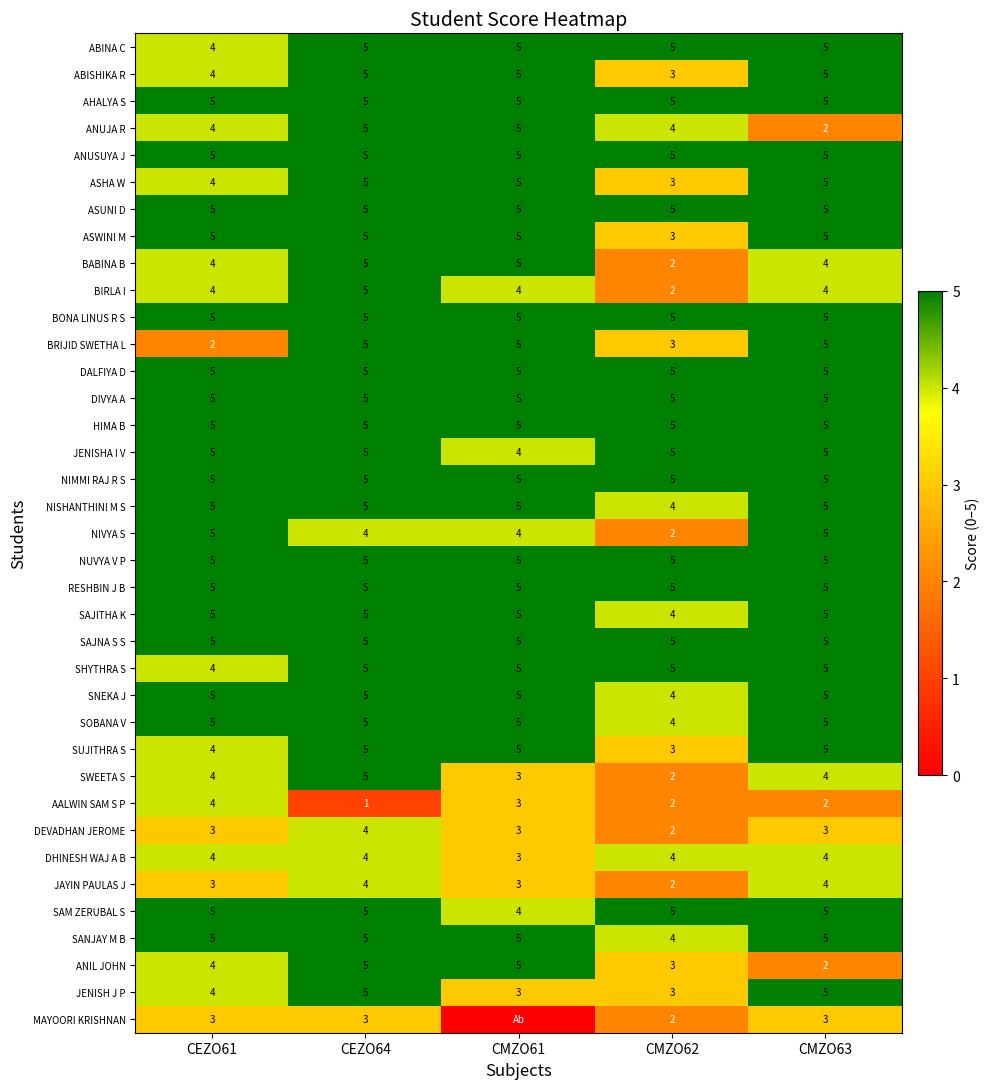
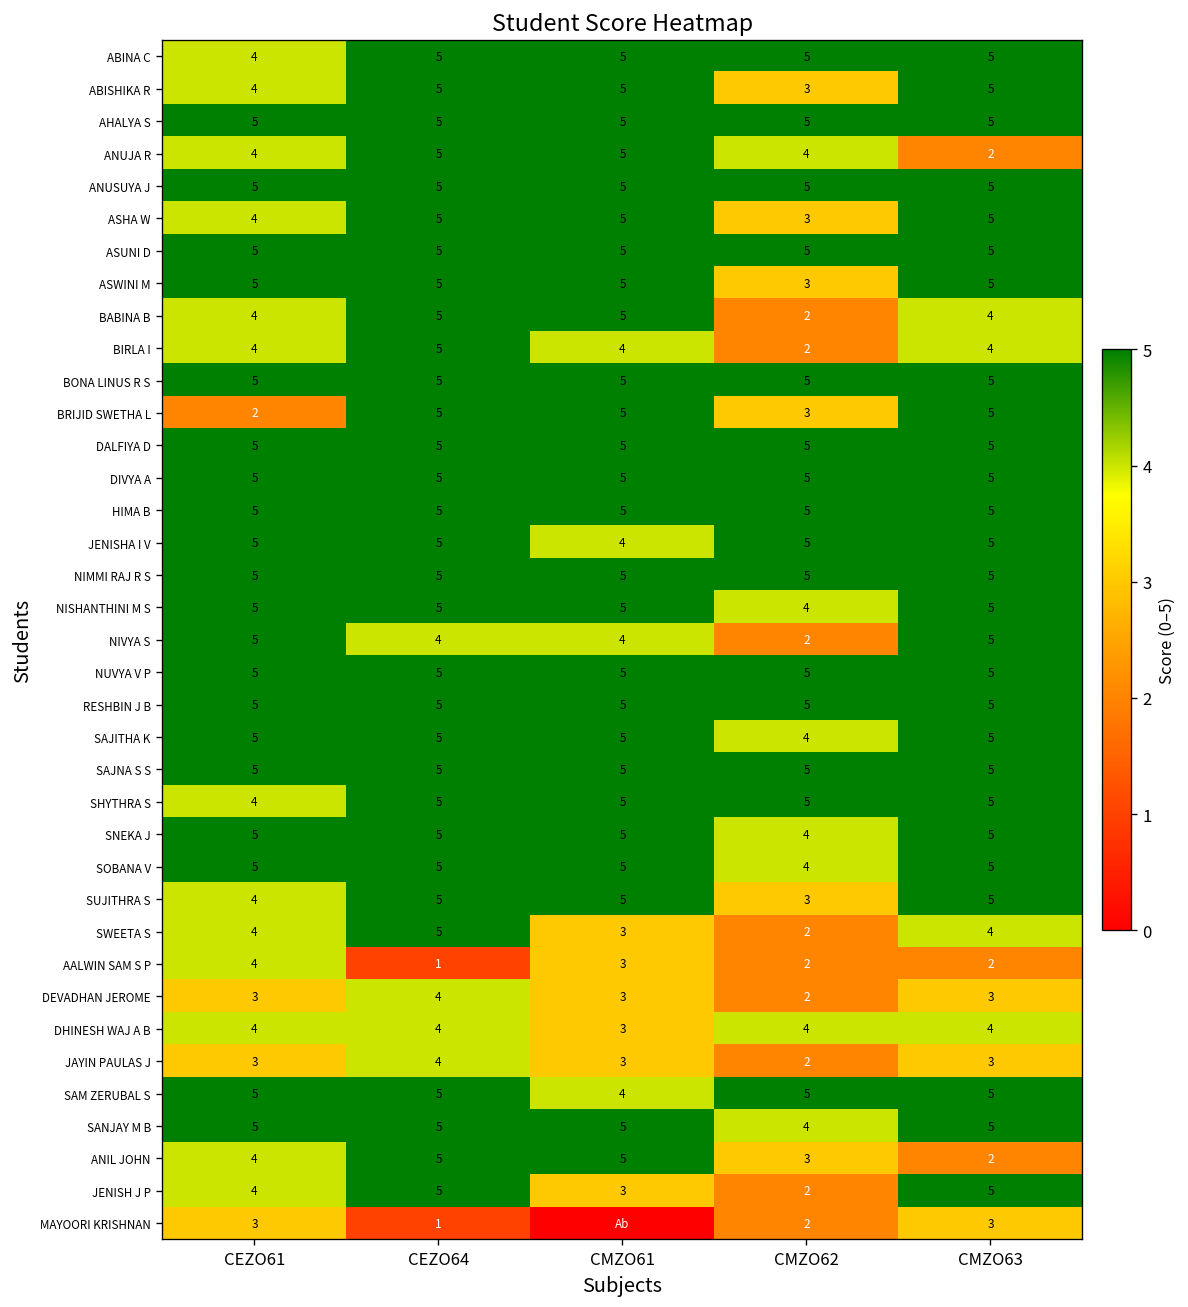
  {
    "ABINA C": {
      "CEZO61": 4,
      "CEZO64": 5,
      "CMZO61": 5,
      "CMZO62": 5,
      "CMZO63": 5
    },
    "ABISHIKA R": {
      "CEZO61": 4,
      "CEZO64": 5,
      "CMZO61": 5,
      "CMZO62": 3,
      "CMZO63": 5
    },
    "AHALYA S": {
      "CEZO61": 5,
      "CEZO64": 5,
      "CMZO61": 5,
      "CMZO62": 5,
      "CMZO63": 5
    },
    "ANUJA R": {
      "CEZO61": 4,
      "CEZO64": 5,
      "CMZO61": 5,
      "CMZO62": 4,
      "CMZO63": 2
    },
    "ANUSUYA J": {
      "CEZO61": 5,
      "CEZO64": 5,
      "CMZO61": 5,
      "CMZO62": 5,
      "CMZO63": 5
    },
    "ASHA W": {
      "CEZO61": 4,
      "CEZO64": 5,
      "CMZO61": 5,
      "CMZO62": 3,
      "CMZO63": 5
    },
    "ASUNI D": {
      "CEZO61": 5,
      "CEZO64": 5,
      "CMZO61": 5,
      "CMZO62": 5,
      "CMZO63": 5
    },
    "ASWINI M": {
      "CEZO61": 5,
      "CEZO64": 5,
      "CMZO61": 5,
      "CMZO62": 3,
      "CMZO63": 5
    },
    "BABINA B": {
      "CEZO61": 4,
      "CEZO64": 5,
      "CMZO61": 5,
      "CMZO62": 2,
      "CMZO63": 4
    },
    "BIRLA I": {
      "CEZO61": 4,
      "CEZO64": 5,
      "CMZO61": 4,
      "CMZO62": 2,
      "CMZO63": 4
    },
    "BONA LINUS R S": {
      "CEZO61": 5,
      "CEZO64": 5,
      "CMZO61": 5,
      "CMZO62": 5,
      "CMZO63": 5
    },
    "BRIJID SWETHA L": {
      "CEZO61": 2,
      "CEZO64": 5,
      "CMZO61": 5,
      "CMZO62": 3,
      "CMZO63": 5
    },
    "DALFIYA D": {
      "CEZO61": 5,
      "CEZO64": 5,
      "CMZO61": 5,
      "CMZO62": 5,
      "CMZO63": 5
    },
    "DIVYA A": {
      "CEZO61": 5,
      "CEZO64": 5,
      "CMZO61": 5,
      "CMZO62": 5,
      "CMZO63": 5
    },
    "HIMA B": {
      "CEZO61": 5,
      "CEZO64": 5,
      "CMZO61": 5,
      "CMZO62": 5,
      "CMZO63": 5
    },
    "JENISHA I V": {
      "CEZO61": 5,
      "CEZO64": 5,
      "CMZO61": 4,
      "CMZO62": 5,
      "CMZO63": 5
    },
    "NIMMI RAJ R S": {
      "CEZO61": 5,
      "CEZO64": 5,
      "CMZO61": 5,
      "CMZO62": 5,
      "CMZO63": 5
    },
    "NISHANTHINI M S": {
      "CEZO61": 5,
      "CEZO64": 5,
      "CMZO61": 5,
      "CMZO62": 4,
      "CMZO63": 5
    },
    "NIVYA S": {
      "CEZO61": 5,
      "CEZO64": 4,
      "CMZO61": 4,
      "CMZO62": 2,
      "CMZO63": 5
    },
    "NUVYA V P": {
      "CEZO61": 5,
      "CEZO64": 5,
      "CMZO61": 5,
      "CMZO62": 5,
      "CMZO63": 5
    },
    "RESHBIN J B": {
      "CEZO61": 5,
      "CEZO64": 5,
      "CMZO61": 5,
      "CMZO62": 5,
      "CMZO63": 5
    },
    "SAJITHA K": {
      "CEZO61": 5,
      "CEZO64": 5,
      "CMZO61": 5,
      "CMZO62": 4,
      "CMZO63": 5
    },
    "SAJNA S S": {
      "CEZO61": 5,
      "CEZO64": 5,
      "CMZO61": 5,
      "CMZO62": 5,
      "CMZO63": 5
    },
    "SHYTHRA S": {
      "CEZO61": 4,
      "CEZO64": 5,
      "CMZO61": 5,
      "CMZO62": 5,
      "CMZO63": 5
    },
    "SNEKA J": {
      "CEZO61": 5,
      "CEZO64": 5,
      "CMZO61": 5,
      "CMZO62": 4,
      "CMZO63": 5
    },
    "SOBANA V": {
      "CEZO61": 5,
      "CEZO64": 5,
      "CMZO61": 5,
      "CMZO62": 4,
      "CMZO63": 5
    },
    "SUJITHRA S": {
      "CEZO61": 4,
      "CEZO64": 5,
      "CMZO61": 5,
      "CMZO62": 3,
      "CMZO63": 5
    },
    "SWEETA S": {
      "CEZO61": 4,
      "CEZO64": 5,
      "CMZO61": 3,
      "CMZO62": 2,
      "CMZO63": 4
    },
    "AALWIN SAM S P": {
      "CEZO61": 4,
      "CEZO64": 1,
      "CMZO61": 3,
      "CMZO62": 2,
      "CMZO63": 2
    },
    "DEVADHAN JEROME": {
      "CEZO61": 3,
      "CEZO64": 4,
      "CMZO61": 3,
      "CMZO62": 2,
      "CMZO63": 3
    },
    "DHINESH WAJ A B": {
      "CEZO61": 4,
      "CEZO64": 4,
      "CMZO61": 3,
      "CMZO62": 4,
      "CMZO63": 4
    },
    "JAYIN PAULAS J": {
      "CEZO61": 3,
      "CEZO64": 4,
      "CMZO61": 3,
      "CMZO62": 2,
-     "CMZO63": 4
+     "CMZO63": 3
    },
    "SAM ZERUBAL S": {
      "CEZO61": 5,
      "CEZO64": 5,
      "CMZO61": 4,
      "CMZO62": 5,
      "CMZO63": 5
    },
    "SANJAY M B": {
      "CEZO61": 5,
      "CEZO64": 5,
      "CMZO61": 5,
      "CMZO62": 4,
      "CMZO63": 5
    },
    "ANIL JOHN": {
      "CEZO61": 4,
      "CEZO64": 5,
      "CMZO61": 5,
      "CMZO62": 3,
      "CMZO63": 2
    },
    "JENISH J P": {
      "CEZO61": 4,
      "CEZO64": 5,
      "CMZO61": 3,
-     "CMZO62": 3,
+     "CMZO62": 2,
      "CMZO63": 5
    },
    "MAYOORI KRISHNAN": {
      "CEZO61": 3,
-     "CEZO64": 3,
+     "CEZO64": 1,
      "CMZO62": 2,
      "CMZO63": 3
    }
  }
